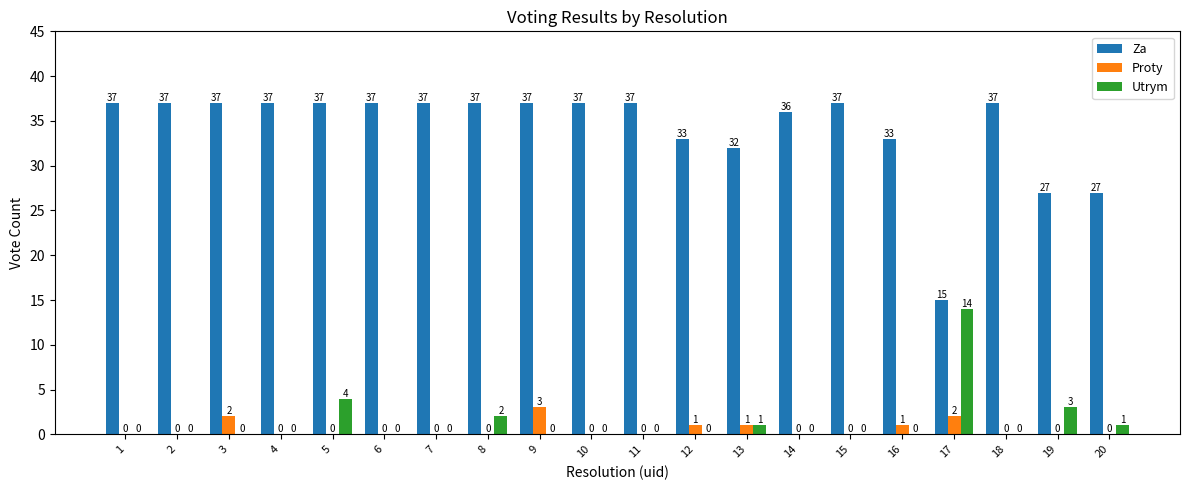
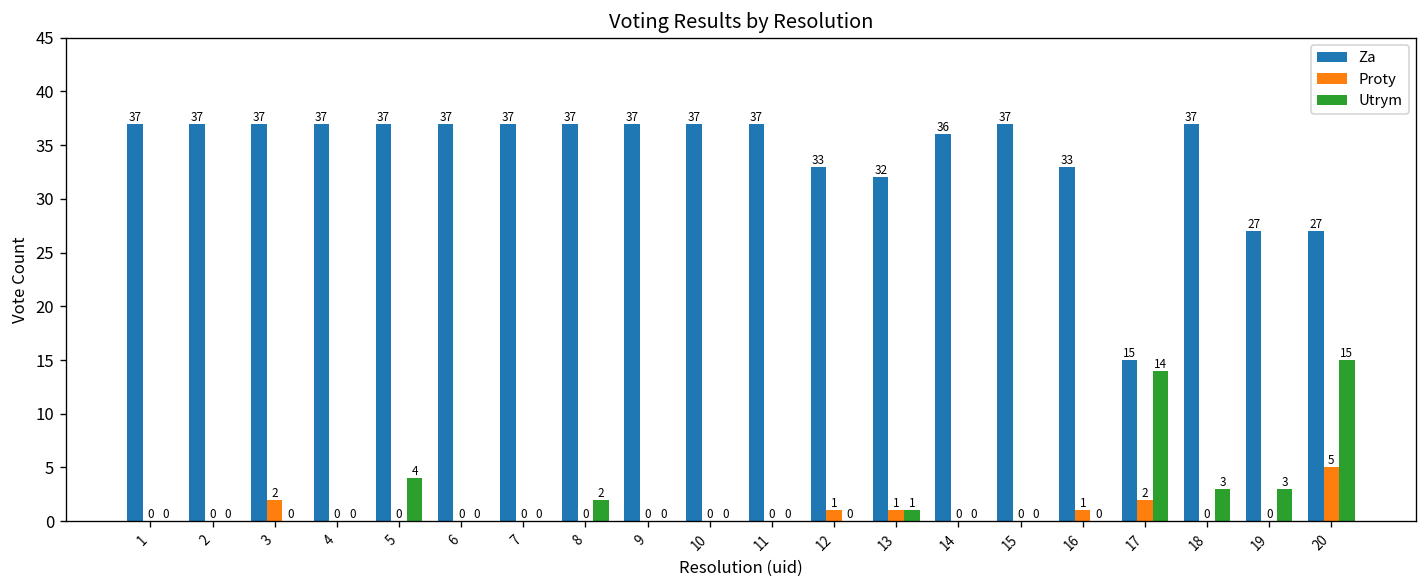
  {
    "Za": {
      "1": 37,
      "2": 37,
      "3": 37,
      "4": 37,
      "5": 37,
      "6": 37,
      "7": 37,
      "8": 37,
      "9": 37,
      "10": 37,
      "11": 37,
      "12": 33,
      "13": 32,
      "14": 36,
      "15": 37,
      "16": 33,
      "17": 15,
      "18": 37,
      "19": 27,
      "20": 27
    },
    "Proty": {
      "1": 0,
      "2": 0,
      "3": 2,
      "4": 0,
      "5": 0,
      "6": 0,
      "7": 0,
      "8": 0,
-     "9": 3,
+     "9": 0,
      "10": 0,
      "11": 0,
      "12": 1,
      "13": 1,
      "14": 0,
      "15": 0,
      "16": 1,
      "17": 2,
      "18": 0,
      "19": 0,
-     "20": 0
+     "20": 5
    },
    "Utrym": {
      "1": 0,
      "2": 0,
      "3": 0,
      "4": 0,
      "5": 4,
      "6": 0,
      "7": 0,
      "8": 2,
      "9": 0,
      "10": 0,
      "11": 0,
      "12": 0,
      "13": 1,
      "14": 0,
      "15": 0,
      "16": 0,
      "17": 14,
-     "18": 0,
+     "18": 3,
      "19": 3,
-     "20": 1
+     "20": 15
    }
  }
